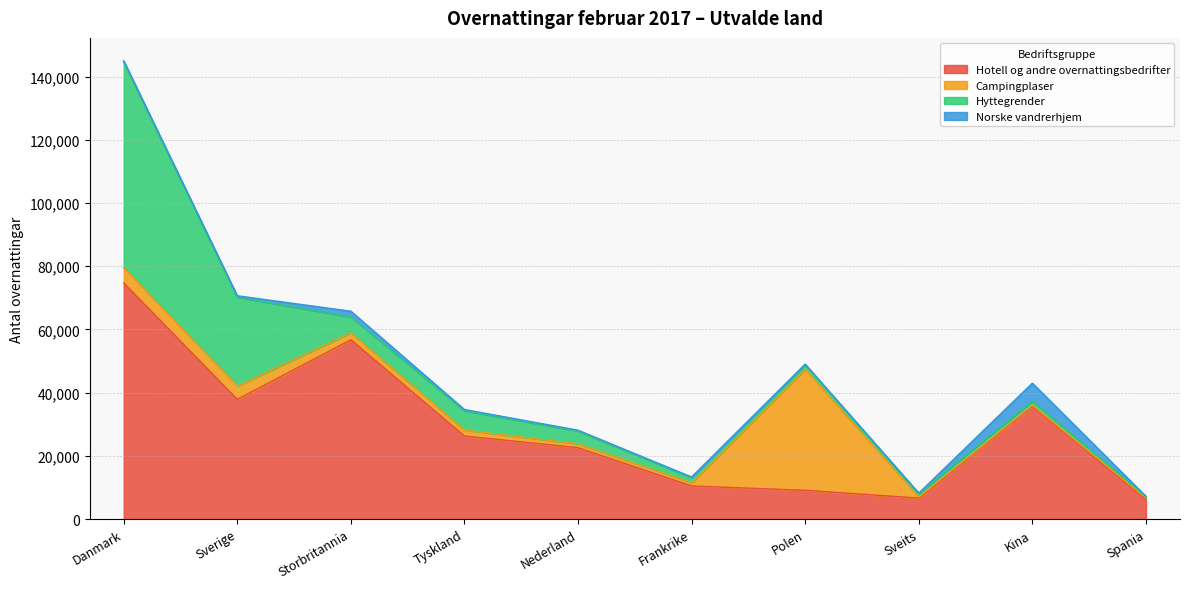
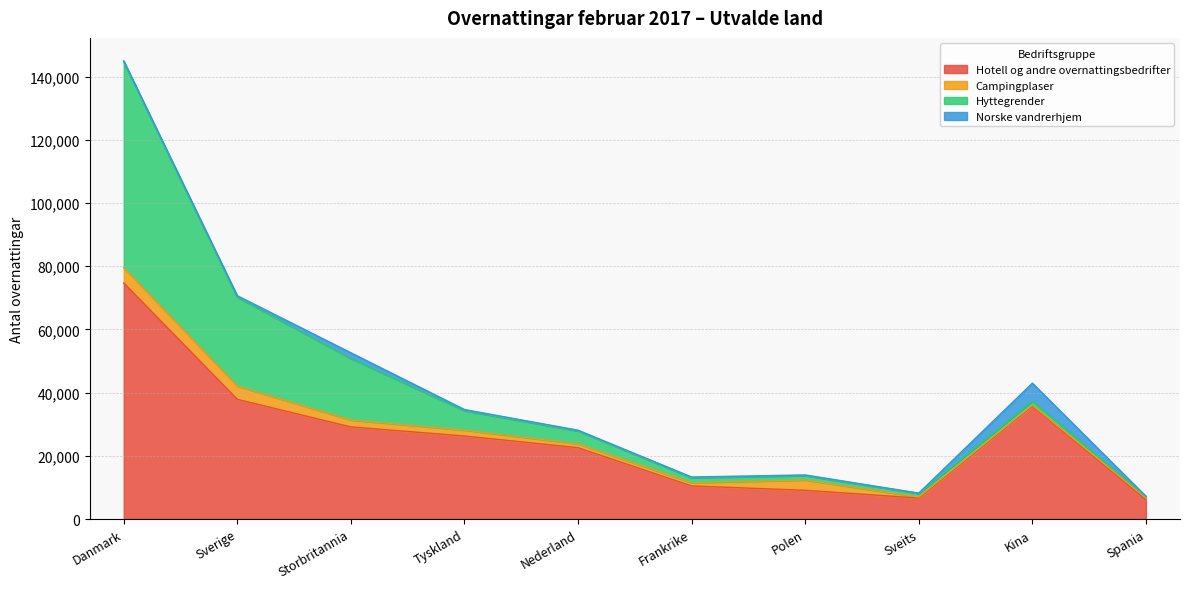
  {
    "Hotell og andre overnattingsbedrifter": {
      "Danmark": "75,000",
      "Sverige": "38,000",
-     "Storbritannia": "57,000",
+     "Storbritannia": "29,000",
      "Tyskland": "26,000",
      "Nederland": "23,000",
      "Frankrike": "10,000",
      "Polen": "9,000"
    },
    "Campingplaser": {
      "Danmark": "5,000",
      "Sverige": "4,000",
      "Storbritannia": "2,000",
      "Tyskland": "2,000",
      "Nederland": "1,000",
      "Frankrike": "1,000",
-     "Polen": "38,000"
+     "Polen": "3,000"
    },
    "Hyttegrender": {
-     "Storbritannia": "5,000",
+     "Storbritannia": "19,000",
      "Kina": "1,000"
    },
    "Norske vandrerhjem": {
      "Storbritannia": "2,000",
      "Kina": "6,000"
    }
  }
